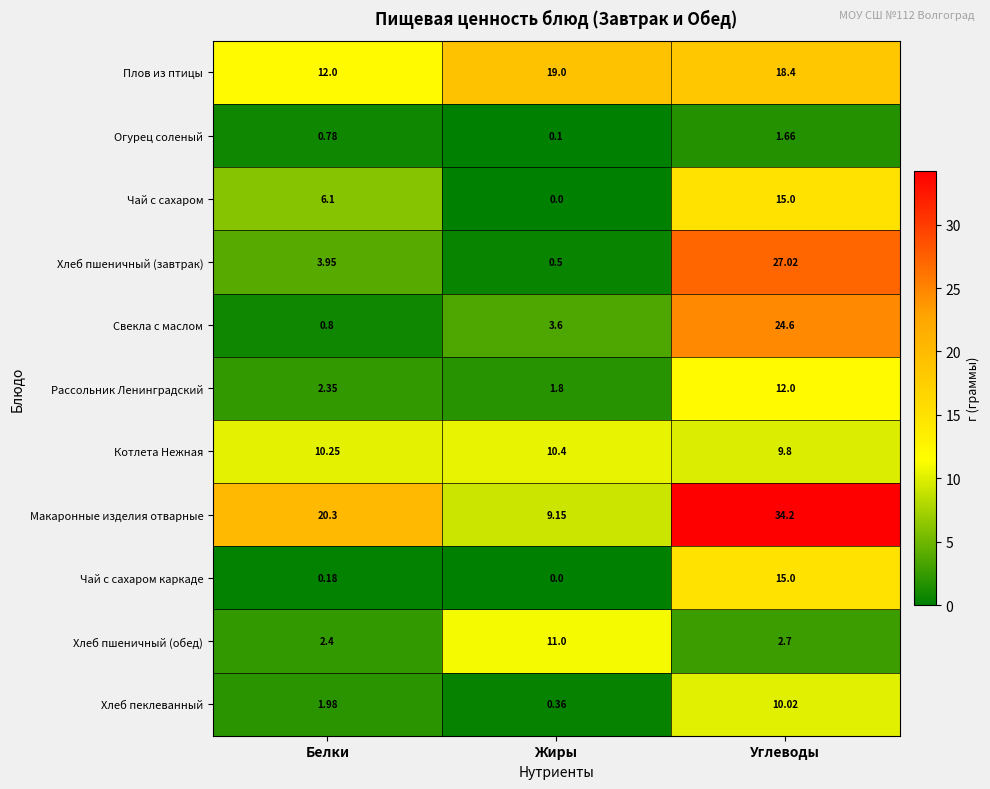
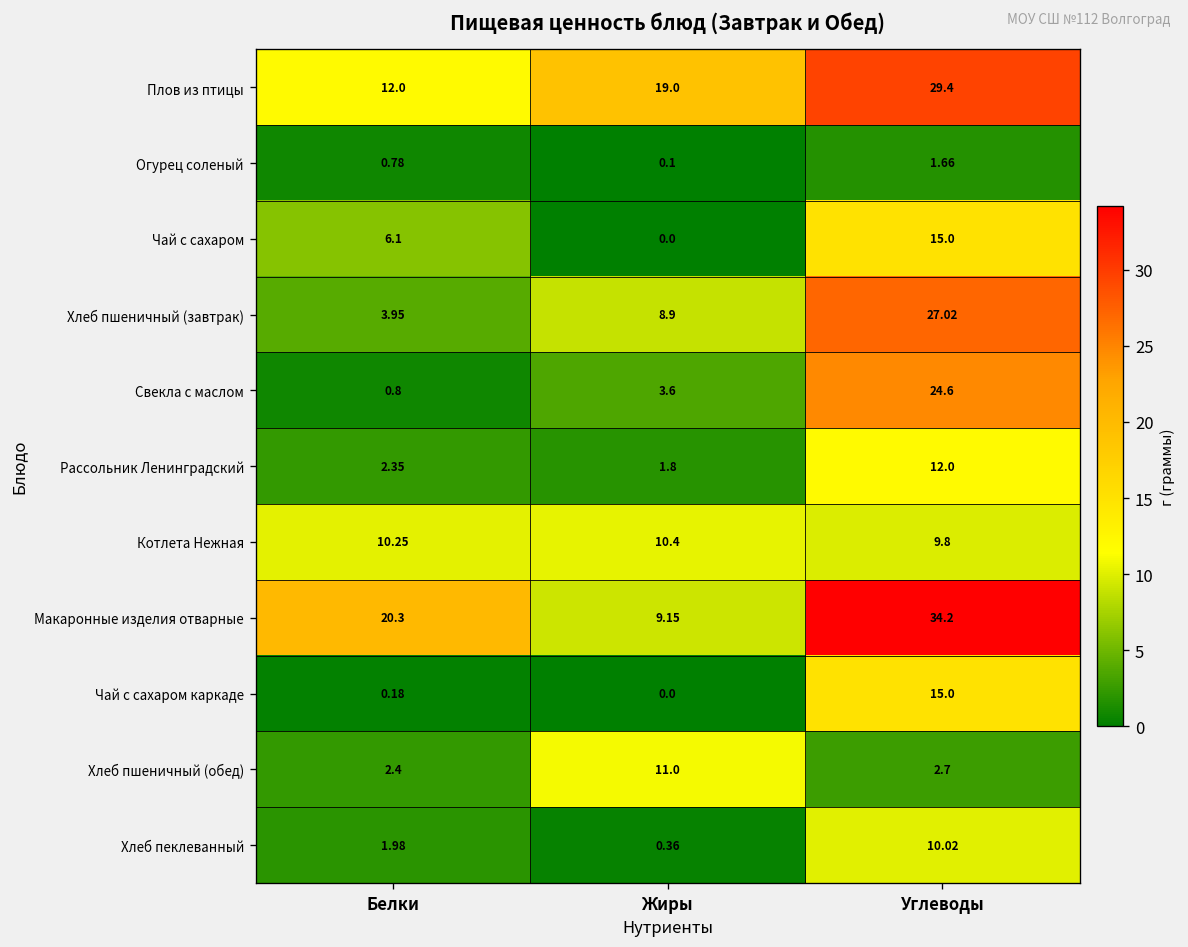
  {
    "Плов из птицы": {
      "Белки": 12.0,
      "Жиры": 19.0,
-     "Углеводы": 18.4
+     "Углеводы": 29.4
    },
    "Огурец соленый": {
      "Белки": 0.78,
      "Жиры": 0.1,
      "Углеводы": 1.66
    },
    "Чай с сахаром": {
      "Белки": 6.1,
      "Жиры": 0.0,
      "Углеводы": 15.0
    },
    "Хлеб пшеничный (завтрак)": {
      "Белки": 3.95,
-     "Жиры": 0.5,
+     "Жиры": 8.9,
      "Углеводы": 27.02
    },
    "Свекла с маслом": {
      "Белки": 0.8,
      "Жиры": 3.6,
      "Углеводы": 24.6
    },
    "Рассольник Ленинградский": {
      "Белки": 2.35,
      "Жиры": 1.8,
      "Углеводы": 12.0
    },
    "Котлета Нежная": {
      "Белки": 10.25,
      "Жиры": 10.4,
      "Углеводы": 9.8
    },
    "Макаронные изделия отварные": {
      "Белки": 20.3,
      "Жиры": 9.15,
      "Углеводы": 34.2
    },
    "Чай с сахаром каркаде": {
      "Белки": 0.18,
      "Жиры": 0.0,
      "Углеводы": 15.0
    },
    "Хлеб пшеничный (обед)": {
      "Белки": 2.4,
      "Жиры": 11.0,
      "Углеводы": 2.7
    },
    "Хлеб пеклеванный": {
      "Белки": 1.98,
      "Жиры": 0.36,
      "Углеводы": 10.02
    }
  }
